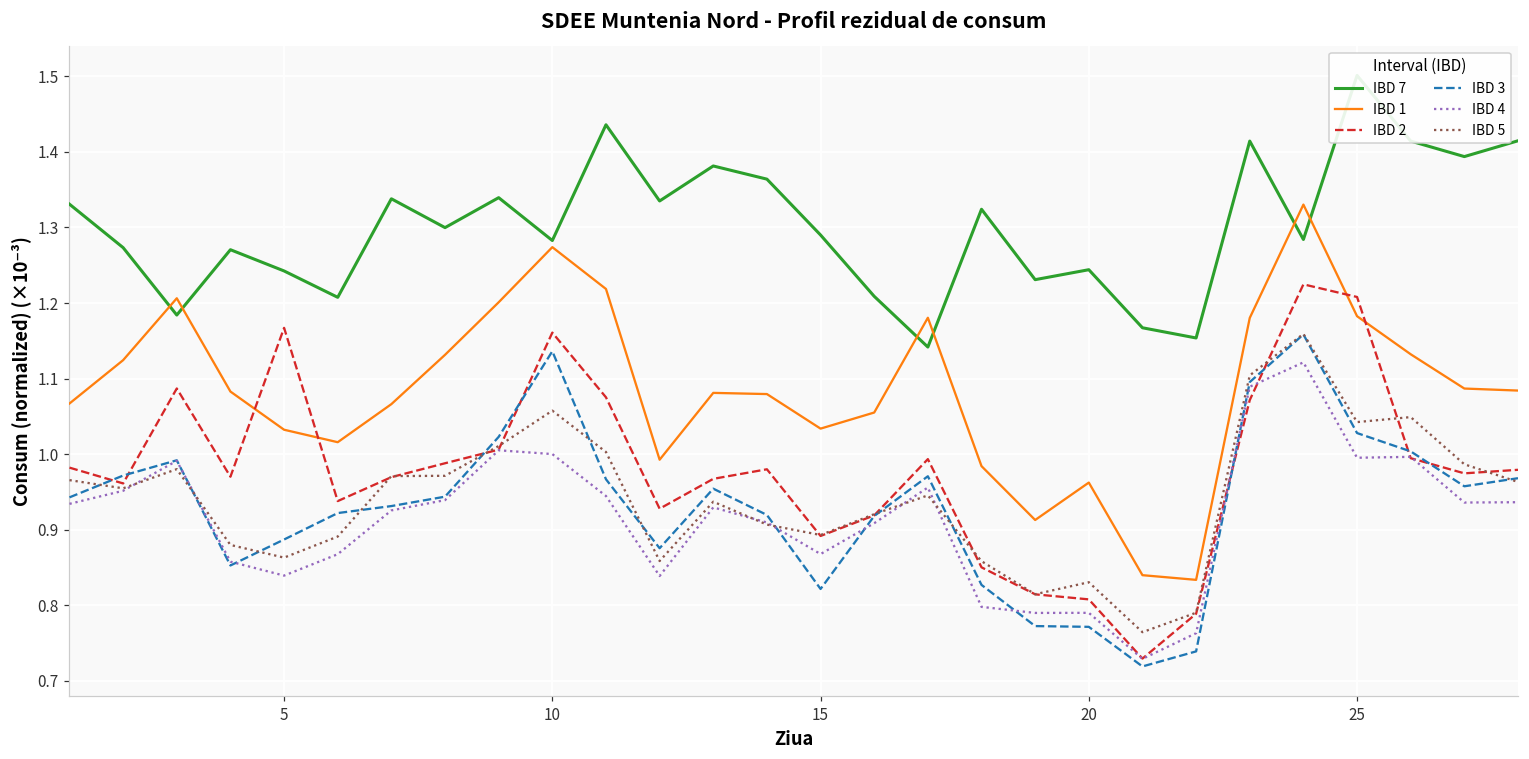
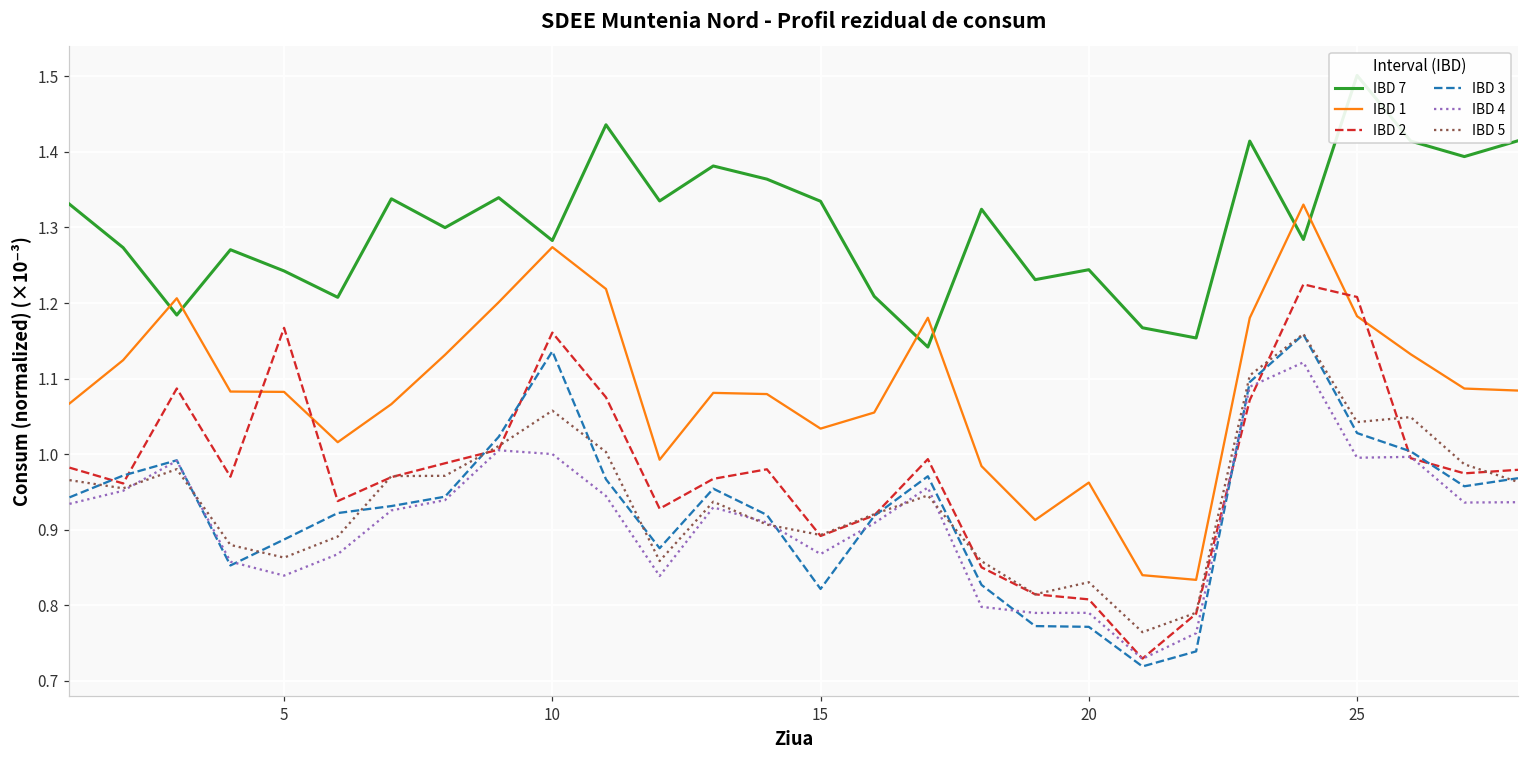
  {
    "IBD 7": {
      "5": 1.24,
      "10": 1.28,
-     "15": 1.29,
+     "15": 1.33,
      "20": 1.24
    },
    "IBD 1": {
-     "5": 1.03,
+     "5": 1.08,
      "10": 1.27,
      "15": 1.03,
      "20": 0.96,
      "25": 1.18
    },
    "IBD 2": {
      "5": 1.17,
      "10": 1.16,
      "20": 0.81,
      "25": 1.21
    },
    "IBD 3": {
      "5": 0.89,
      "10": 1.14,
      "15": 0.82,
      "20": 0.77,
      "25": 1.03
    },
    "IBD 4": {
      "5": 0.84,
      "10": 1.00,
      "15": 0.87,
      "20": 0.79,
      "25": 1.00
    },
    "IBD 5": {
      "5": 0.86,
      "10": 1.06,
      "20": 0.83,
      "25": 1.04
    }
  }
